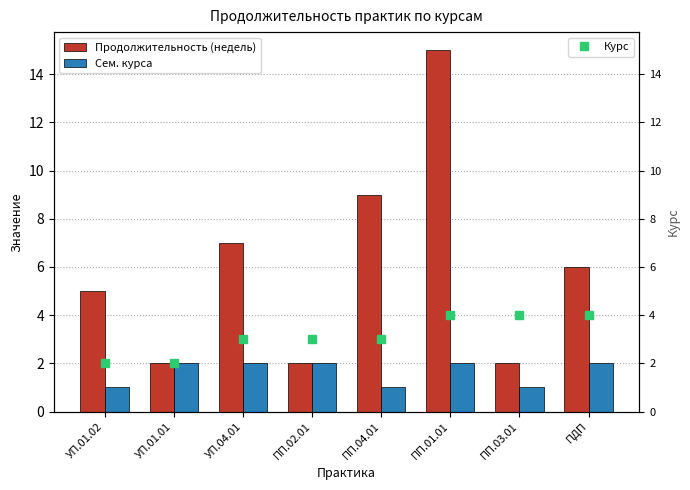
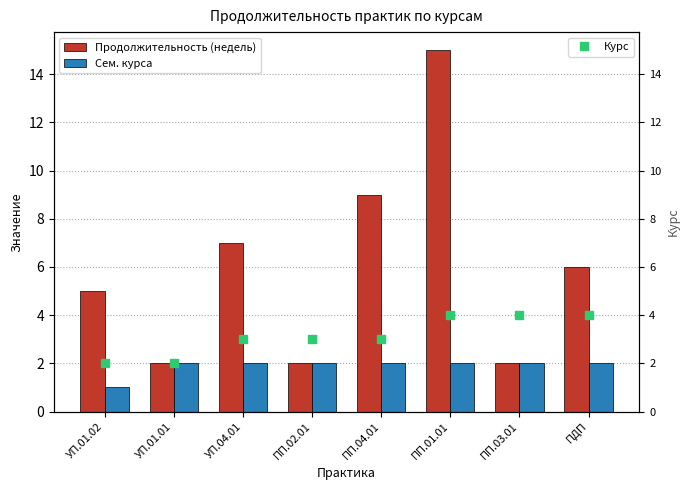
  {
    "Продолжительность (недель)": {
      "УП.01.02": 5,
      "УП.01.01": 2,
      "УП.04.01": 7,
      "ПП.02.01": 2,
      "ПП.04.01": 9,
      "ПП.01.01": 15,
      "ПП.03.01": 2,
      "ПДП": 6
    },
    "Сем. курса": {
      "УП.01.02": 1,
      "УП.01.01": 2,
      "УП.04.01": 2,
      "ПП.02.01": 2,
-     "ПП.04.01": 1,
+     "ПП.04.01": 2,
      "ПП.01.01": 2,
-     "ПП.03.01": 1,
+     "ПП.03.01": 2,
      "ПДП": 2
    },
    "Курс": {
      "УП.01.02": 2.0,
      "УП.01.01": 2.0,
      "УП.04.01": 3.0,
      "ПП.02.01": 3.0,
      "ПП.04.01": 3.0,
      "ПП.01.01": 4.0,
      "ПП.03.01": 4.0,
      "ПДП": 4.0
    }
  }
